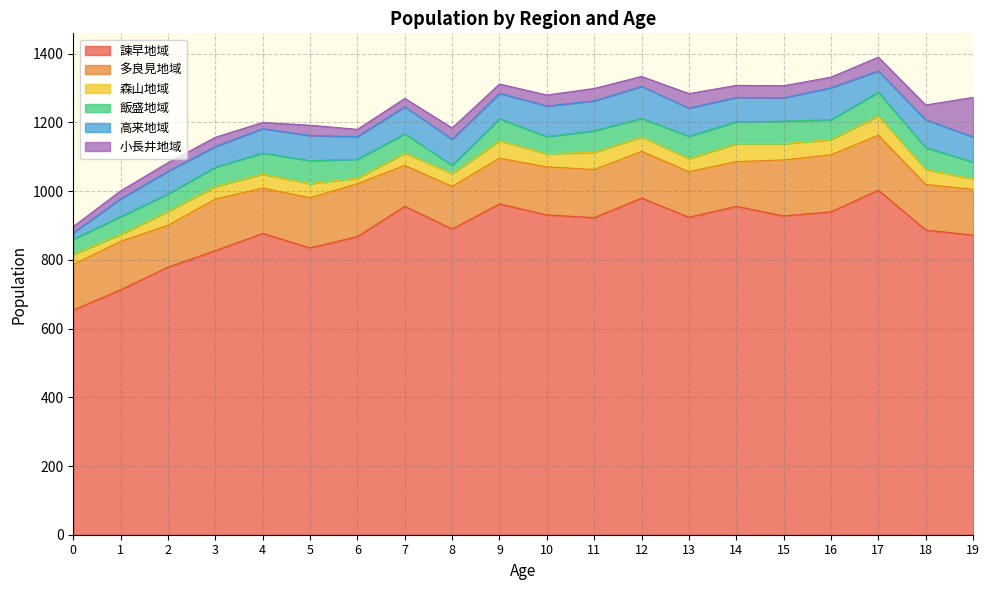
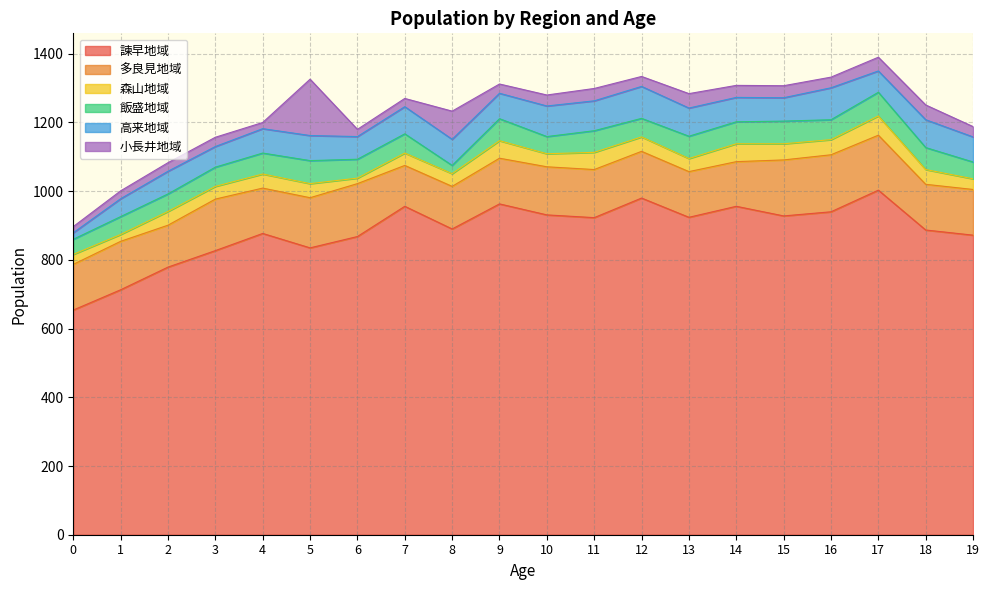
  {
    "森山地域": {
      "0": 30,
      "1": 20,
      "2": 40,
      "3": 40,
      "4": 40,
      "5": 40,
      "6": 20,
      "7": 40,
      "8": 40,
      "9": 50,
      "10": 40,
      "11": 50,
      "12": 40,
      "13": 40,
      "14": 50,
      "15": 50,
      "16": 40,
      "17": 60,
      "18": 40,
      "19": 30
    },
    "飯盛地域": {
      "0": 40,
      "1": 50,
      "2": 50,
      "3": 60,
      "4": 60,
      "5": 70,
      "6": 60,
      "7": 60,
      "8": 20,
      "9": 60,
      "10": 50,
      "11": 60,
      "12": 50,
      "13": 70,
      "14": 60,
      "15": 70,
      "16": 60,
      "17": 70,
      "18": 60,
      "19": 50
    },
    "高来地域": {
      "0": 20,
      "1": 50,
      "2": 70,
      "3": 60,
      "4": 70,
      "5": 70,
      "6": 70,
      "7": 80,
      "8": 80,
      "9": 70,
      "10": 90,
      "11": 90,
      "12": 90,
      "13": 80,
      "14": 70,
      "15": 70,
      "16": 90,
      "17": 60,
      "18": 80,
      "19": 70
    },
    "小長井地域": {
      "0": 20,
      "1": 20,
      "2": 30,
      "3": 30,
      "4": 20,
-     "5": 30,
+     "5": 160,
      "6": 20,
      "7": 20,
-     "8": 30,
+     "8": 80,
      "9": 30,
      "10": 30,
      "11": 40,
      "12": 30,
      "13": 40,
      "14": 40,
      "15": 40,
      "16": 30,
      "17": 40,
      "18": 40,
-     "19": 120
+     "19": 30
    }
  }
